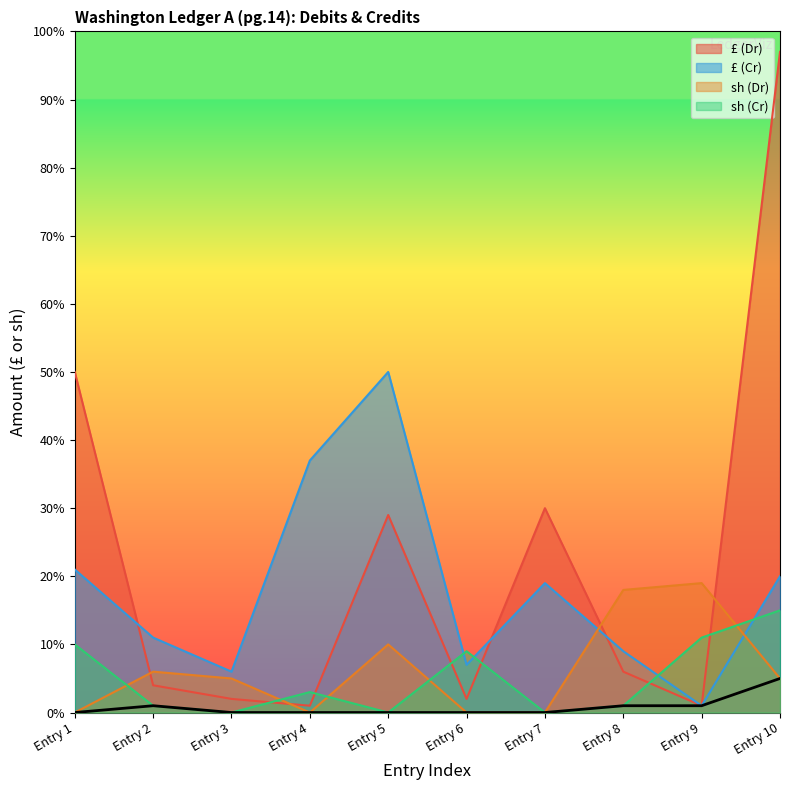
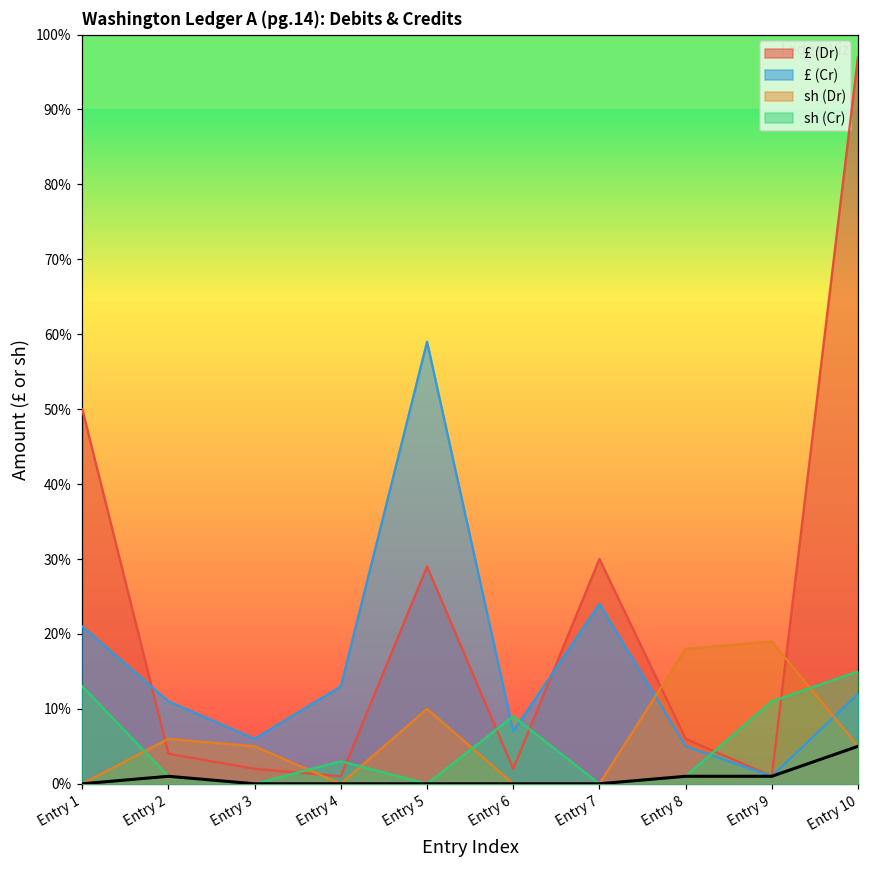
  {
    "£ (Cr)": {
      "Entry 1": "21%",
      "Entry 2": "11%",
      "Entry 3": "6%",
-     "Entry 4": "37%",
-     "Entry 5": "50%",
+     "Entry 4": "13%",
+     "Entry 5": "59%",
      "Entry 6": "7%",
-     "Entry 7": "19%",
-     "Entry 8": "9%",
-     "Entry 10": "20%"
+     "Entry 7": "24%",
+     "Entry 8": "5%",
+     "Entry 10": "12%"
    },
    "sh (Cr)": {
-     "Entry 1": "10%",
+     "Entry 1": "13%",
      "Entry 4": "3%",
      "Entry 6": "9%",
      "Entry 9": "11%",
      "Entry 10": "15%"
    }
  }
